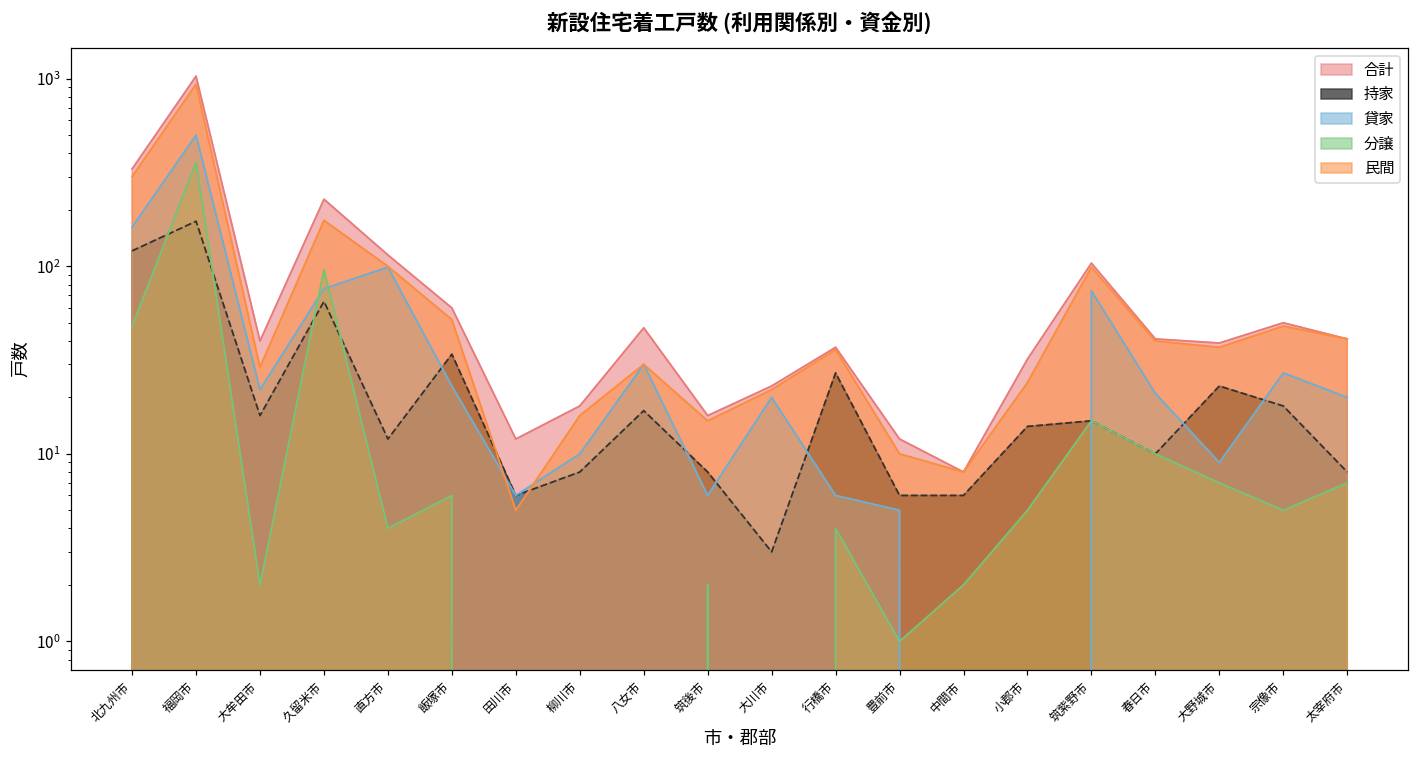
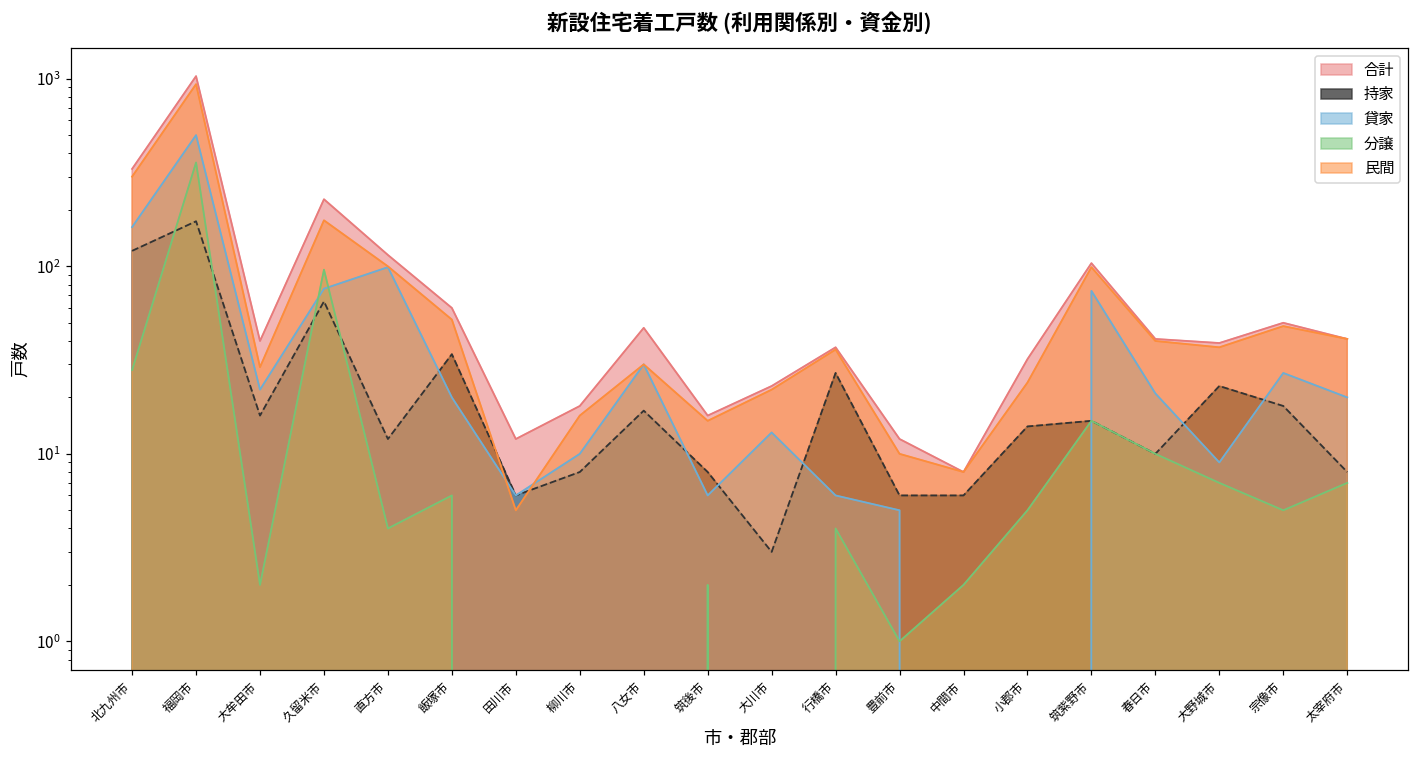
  {
    "持家": {
      "北九州市": 120,
      "福岡市": 170,
      "大牟田市": 16,
      "久留米市": 65,
      "直方市": 12,
      "飯塚市": 34,
      "柳川市": 8,
      "八女市": 17,
      "筑後市": 8,
      "大川市": 3,
      "行橋市": 27,
      "豊前市": 6,
      "中間市": 6,
      "小郡市": 14,
      "大野城市": 23,
      "宗像市": 18,
      "太宰府市": 8
    },
    "貸家": {
      "北九州市": 160,
      "福岡市": 500,
      "大牟田市": 22,
      "久留米市": 80,
-     "飯塚市": 23,
+     "飯塚市": 20,
      "柳川市": 10,
      "筑後市": 6,
-     "大川市": 20,
+     "大川市": 13,
      "行橋市": 6,
      "豊前市": 5,
      "筑紫野市": 74,
      "春日市": 21,
      "大野城市": 9,
      "宗像市": 27,
      "太宰府市": 20
    },
    "分譲": {
-     "北九州市": 48,
+     "北九州市": 28,
      "福岡市": 360,
      "大牟田市": 2,
      "久留米市": 100,
      "直方市": 4,
      "飯塚市": 6,
      "筑後市": 2,
      "行橋市": 4,
      "豊前市": 1,
      "中間市": 2,
      "小郡市": 5,
      "大野城市": 7,
      "宗像市": 5,
      "太宰府市": 7
    }
  }
